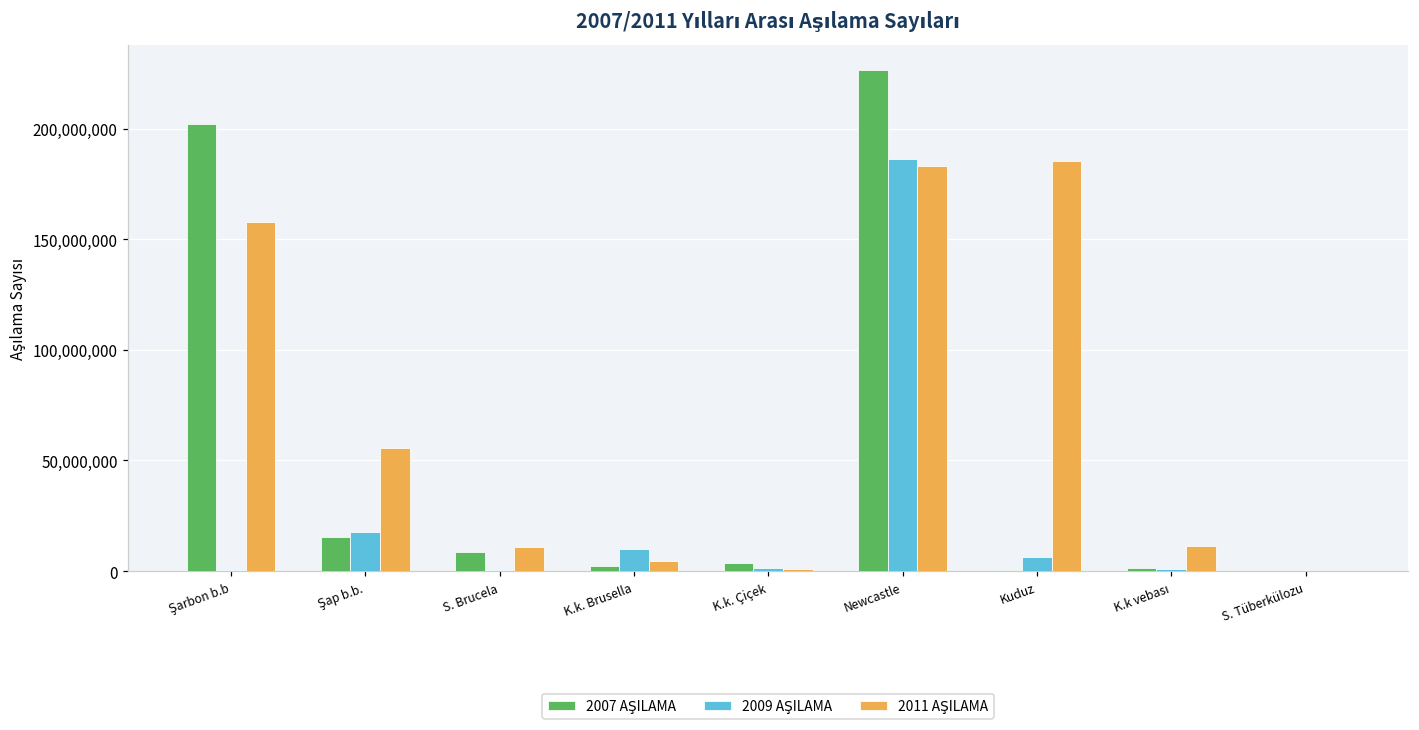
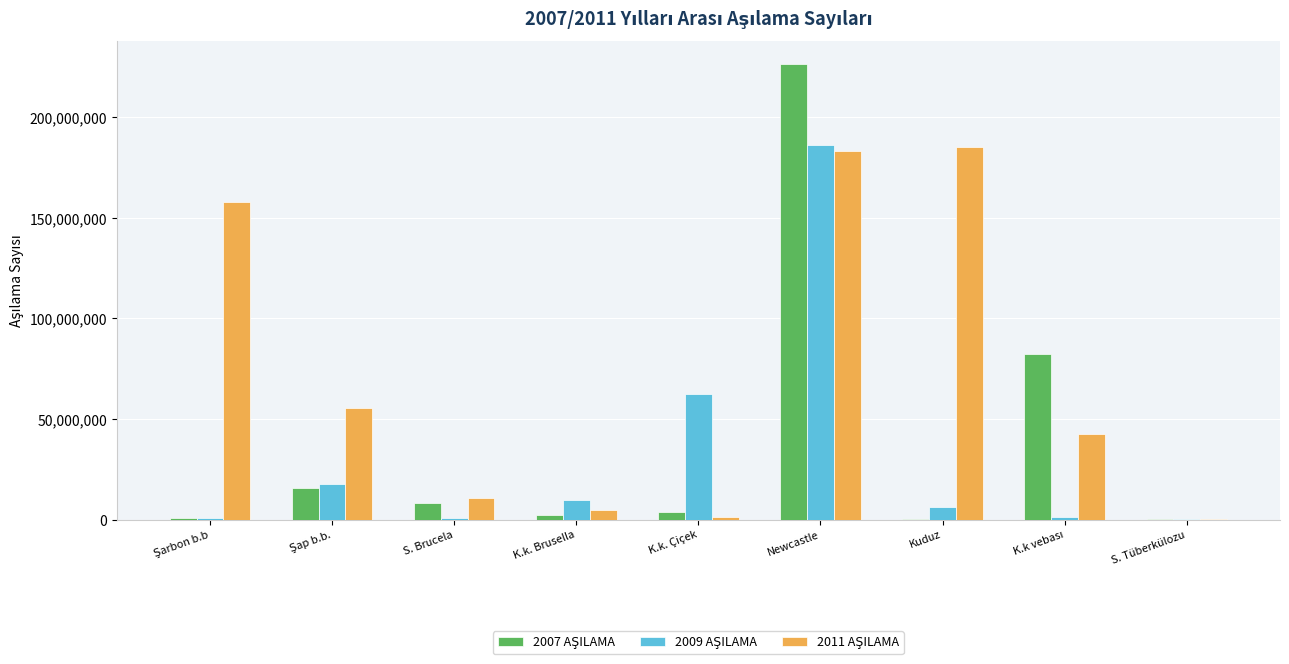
  {
    "2007 AŞILAMA": {
-     "Şarbon b.b": "202,000,000",
+     "Şarbon b.b": "1,000,000",
      "Şap b.b.": "16,000,000",
      "S. Brucela": "8,000,000",
      "K.k. Brusella": "2,000,000",
      "K.k. Çiçek": "4,000,000",
      "Newcastle": "227,000,000",
-     "K.k vebası": "1,000,000"
+     "K.k vebası": "82,000,000"
    },
    "2009 AŞILAMA": {
      "Şap b.b.": "18,000,000",
      "K.k. Brusella": "10,000,000",
-     "K.k. Çiçek": "1,000,000",
+     "K.k. Çiçek": "62,000,000",
      "Newcastle": "186,000,000",
      "Kuduz": "6,000,000"
    },
    "2011 AŞILAMA": {
      "Şarbon b.b": "158,000,000",
      "Şap b.b.": "56,000,000",
      "S. Brucela": "11,000,000",
      "K.k. Brusella": "5,000,000",
      "Newcastle": "183,000,000",
      "Kuduz": "185,000,000",
-     "K.k vebası": "11,000,000"
+     "K.k vebası": "42,000,000"
    }
  }
